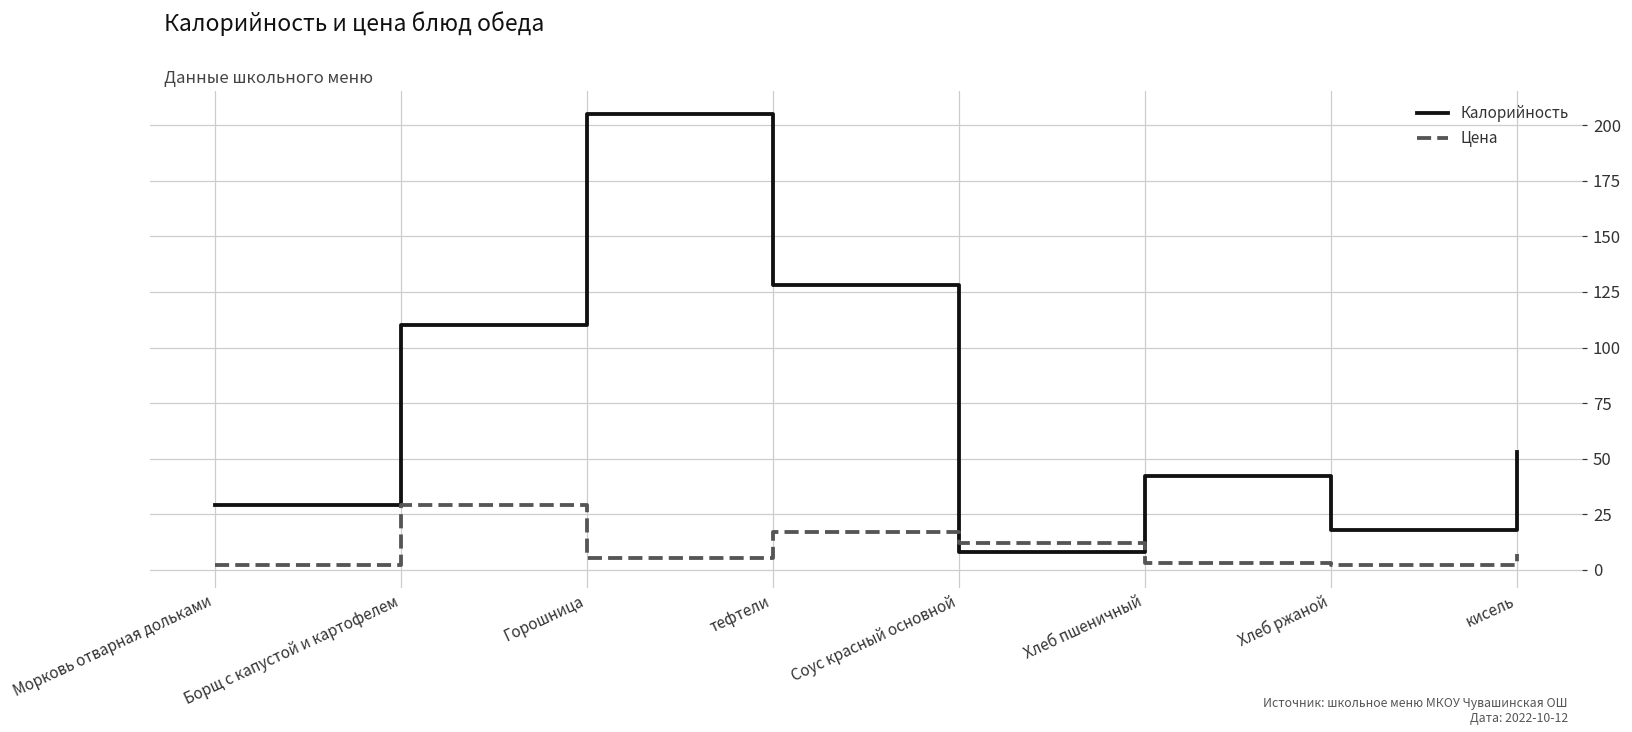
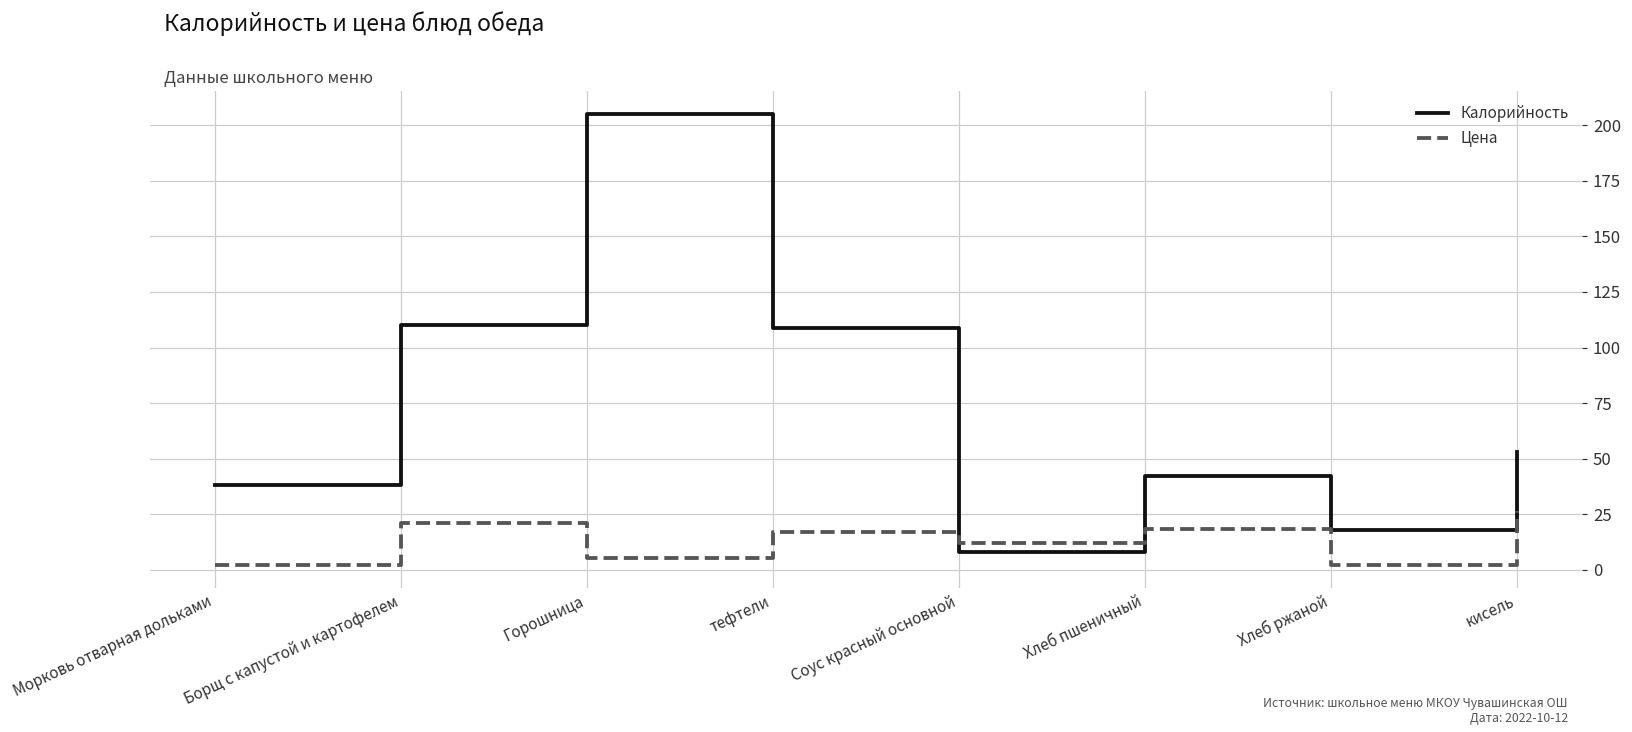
  {
    "Калорийность": {
-     "Морковь отварная дольками": 29,
+     "Морковь отварная дольками": 38,
      "Борщ с капустой и картофелем": 110,
      "Горошница": 205,
-     "тефтели": 128,
+     "тефтели": 109,
      "Соус красный основной": 8,
      "Хлеб пшеничный": 42,
      "Хлеб ржаной": 18,
      "кисель": 53
    },
    "Цена": {
      "Морковь отварная дольками": 2,
-     "Борщ с капустой и картофелем": 29,
+     "Борщ с капустой и картофелем": 21,
      "Горошница": 5,
      "тефтели": 17,
      "Соус красный основной": 12,
-     "Хлеб пшеничный": 3,
+     "Хлеб пшеничный": 18,
      "Хлеб ржаной": 2,
-     "кисель": 7
+     "кисель": 27
    }
  }
